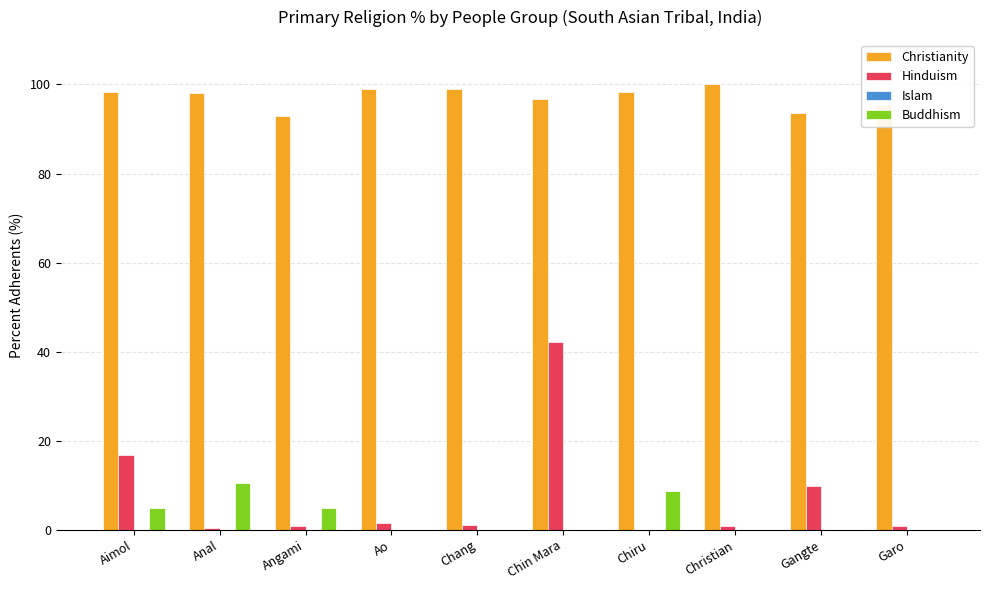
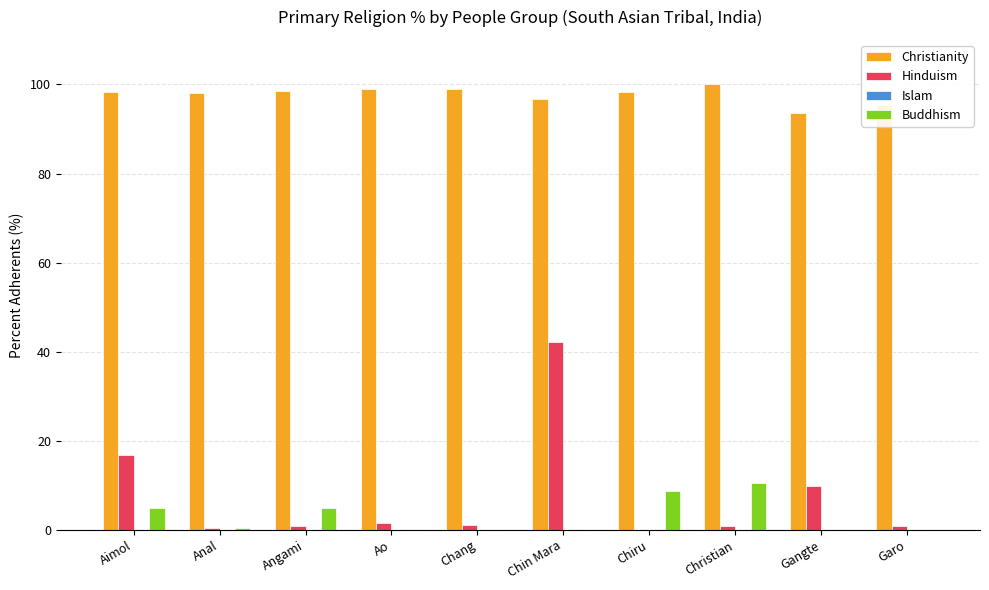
  {
    "Christianity": {
      "Aimol": 98,
      "Anal": 98,
-     "Angami": 93,
+     "Angami": 99,
      "Ao": 99,
      "Chang": 99,
      "Chin Mara": 97,
      "Chiru": 98,
      "Christian": 100,
      "Gangte": 94
    },
    "Hinduism": {
      "Aimol": 17,
      "Angami": 1,
      "Ao": 1,
      "Chang": 1,
      "Chin Mara": 42,
      "Christian": 1,
      "Gangte": 10,
      "Garo": 1
    },
    "Islam": {
      "Aimol": 0,
      "Anal": 0,
      "Angami": 0,
      "Ao": 0,
      "Chang": 0,
      "Chin Mara": 0,
      "Chiru": 0,
      "Christian": 0,
      "Gangte": 0,
      "Garo": 0
    },
    "Buddhism": {
      "Aimol": 5,
-     "Anal": 10,
+     "Anal": 0,
      "Angami": 5,
      "Ao": 0,
      "Chang": 0,
      "Chin Mara": 0,
      "Chiru": 9,
-     "Christian": 0,
+     "Christian": 11,
      "Gangte": 0,
      "Garo": 0
    }
  }
